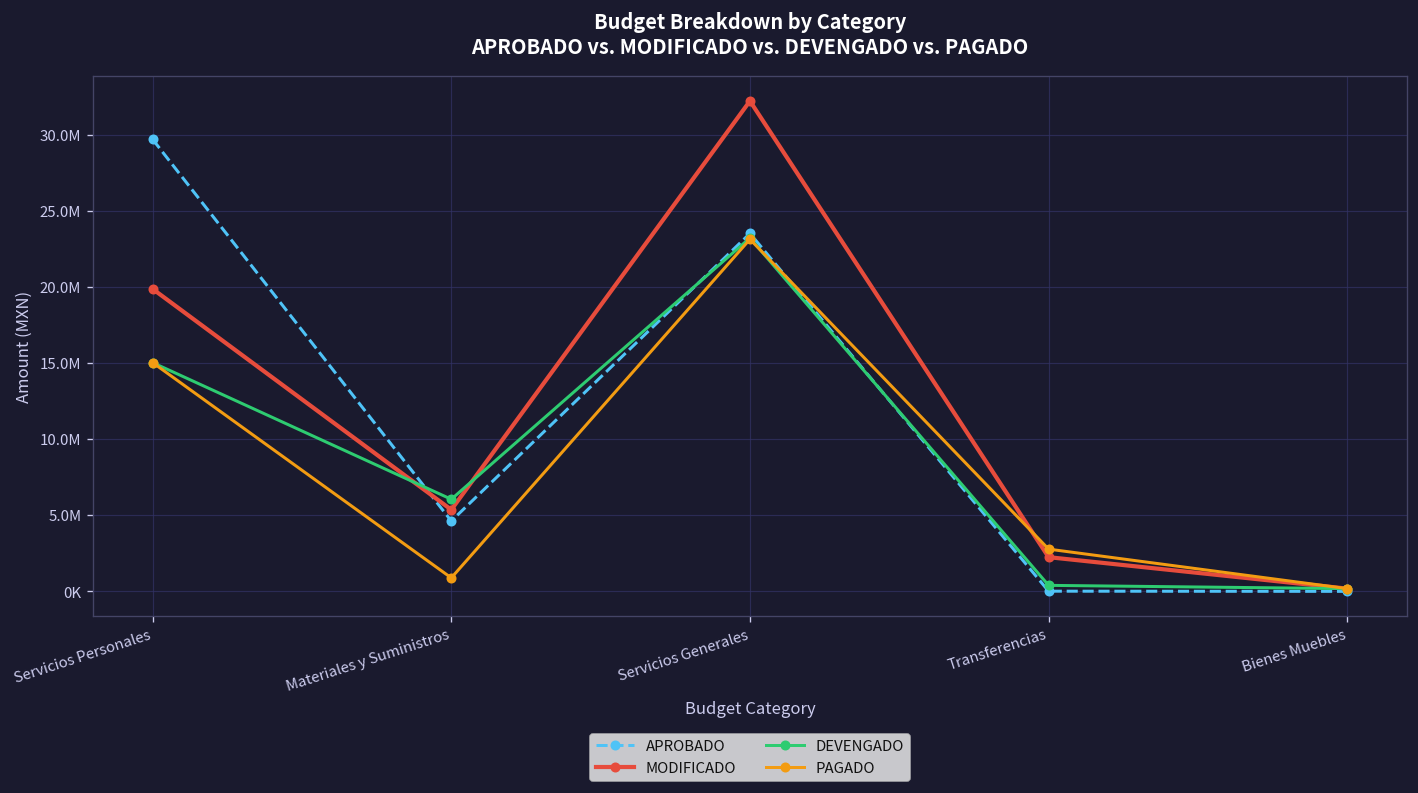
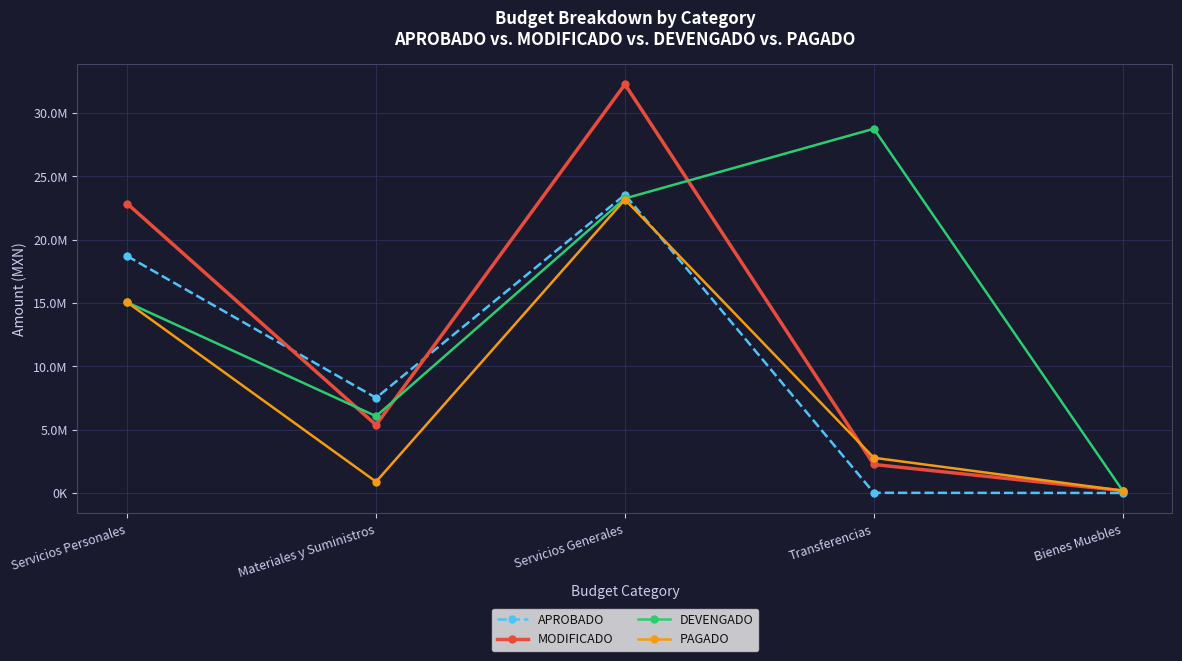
  {
    "APROBADO": {
-     "Servicios Personales": 29700000,
-     "Materiales y Suministros": 4600000,
+     "Servicios Personales": 18700000,
+     "Materiales y Suministros": 7500000,
      "Servicios Generales": 23500000,
      "Transferencias": 0
    },
    "MODIFICADO": {
-     "Servicios Personales": 19900000,
+     "Servicios Personales": 22800000,
      "Materiales y Suministros": 5400000,
      "Servicios Generales": 32300000,
      "Transferencias": 2200000
    },
    "DEVENGADO": {
      "Materiales y Suministros": 6100000,
-     "Transferencias": 400000
+     "Transferencias": 28800000
    },
    "PAGADO": {
      "Materiales y Suministros": 900000,
      "Transferencias": 2800000
    }
  }
